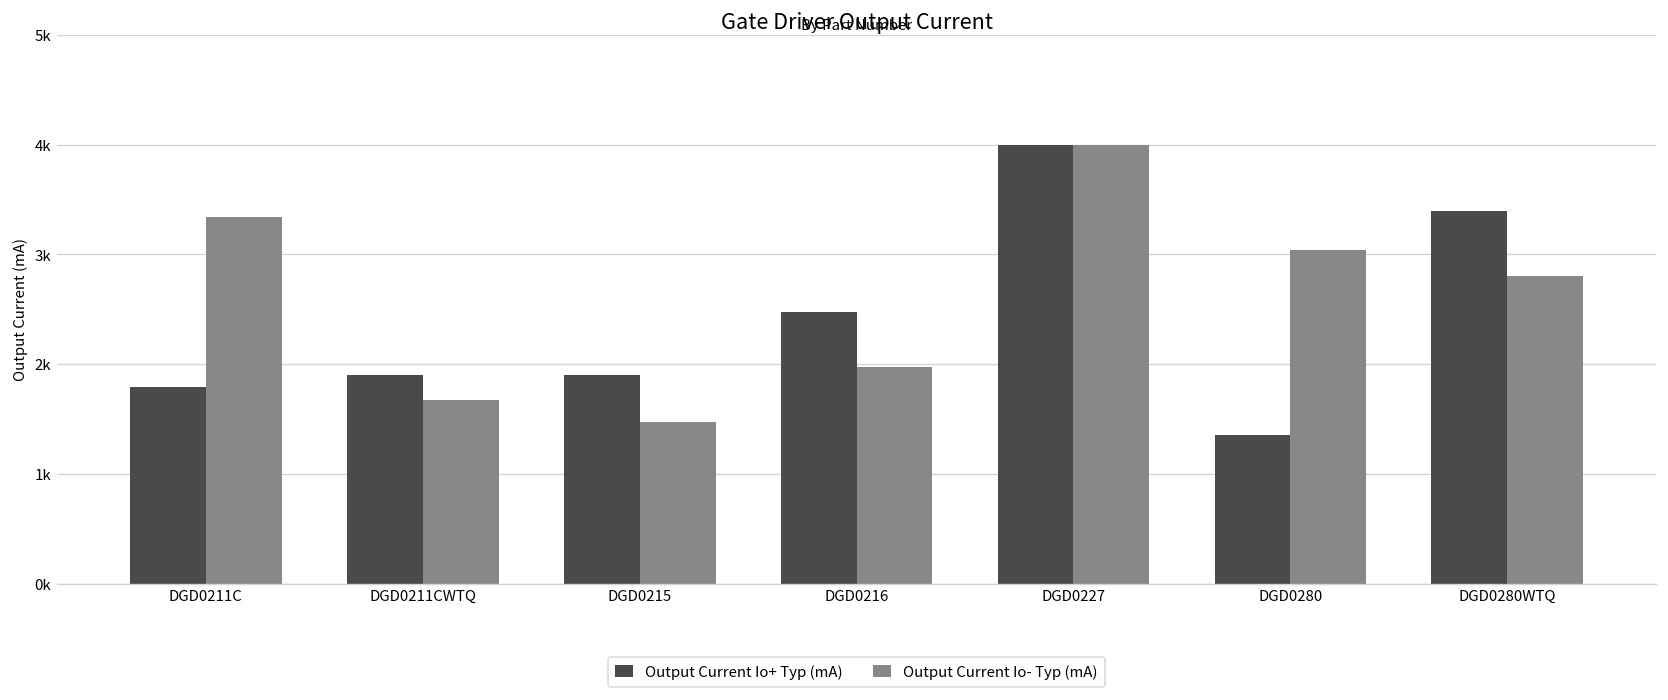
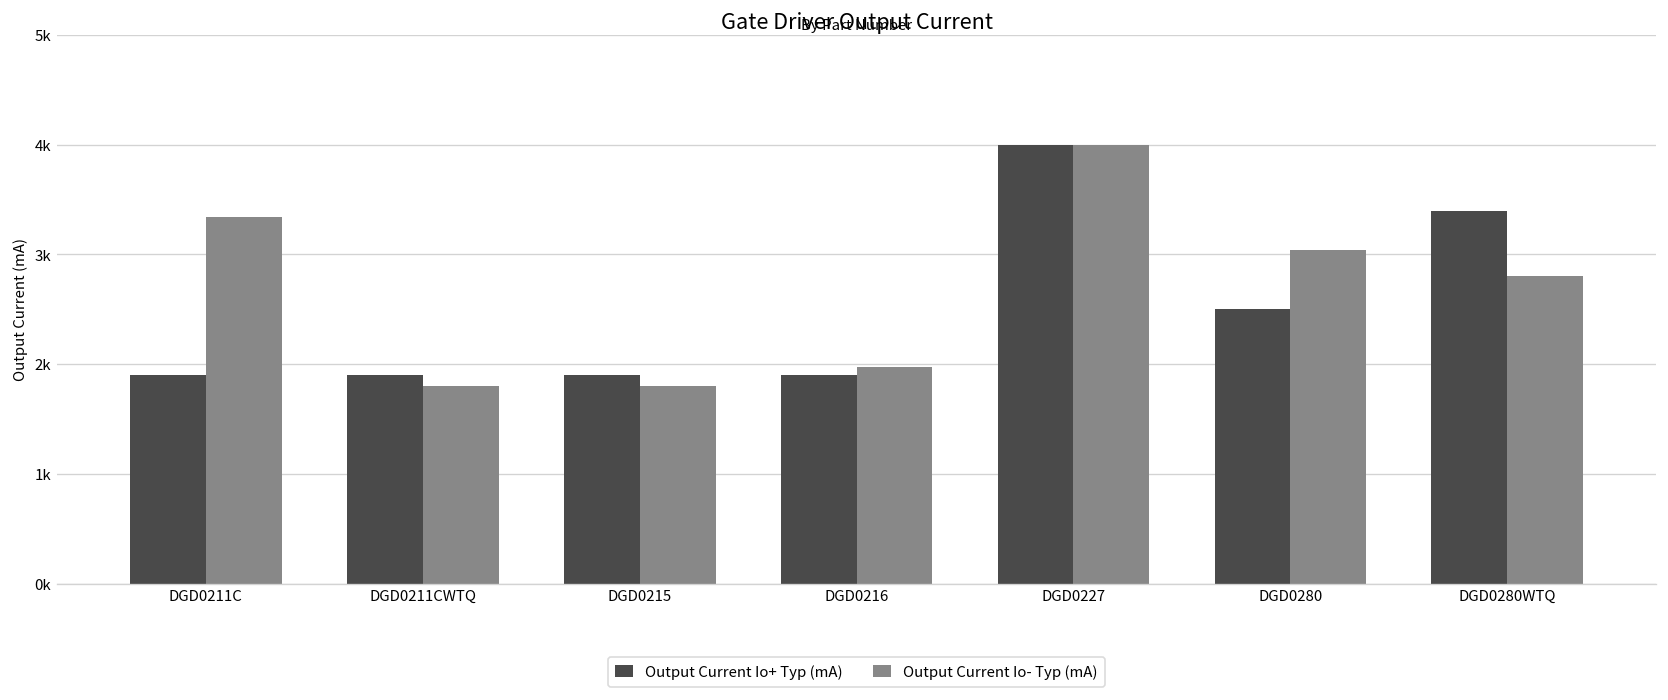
  {
    "Output Current Io+ Typ (mA)": {
-     "DGD0211C": 1800,
+     "DGD0211C": 1900,
      "DGD0211CWTQ": 1900,
      "DGD0215": 1900,
-     "DGD0216": 2500,
+     "DGD0216": 1900,
      "DGD0227": 4000,
-     "DGD0280": 1400,
+     "DGD0280": 2500,
      "DGD0280WTQ": 3400
    },
    "Output Current Io- Typ (mA)": {
      "DGD0211C": 3300,
-     "DGD0211CWTQ": 1700,
-     "DGD0215": 1500,
+     "DGD0211CWTQ": 1800,
+     "DGD0215": 1800,
      "DGD0216": 2000,
      "DGD0227": 4000,
      "DGD0280": 3000,
      "DGD0280WTQ": 2800
    }
  }
